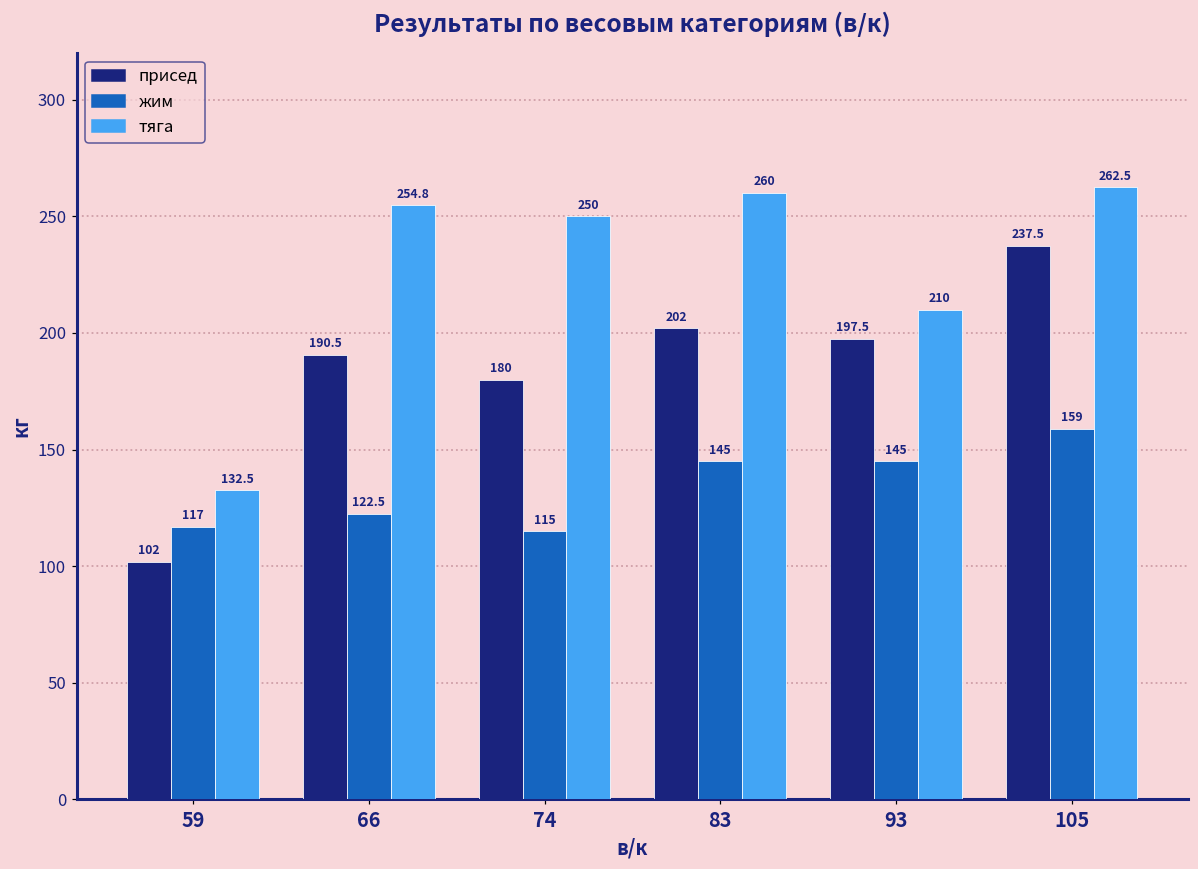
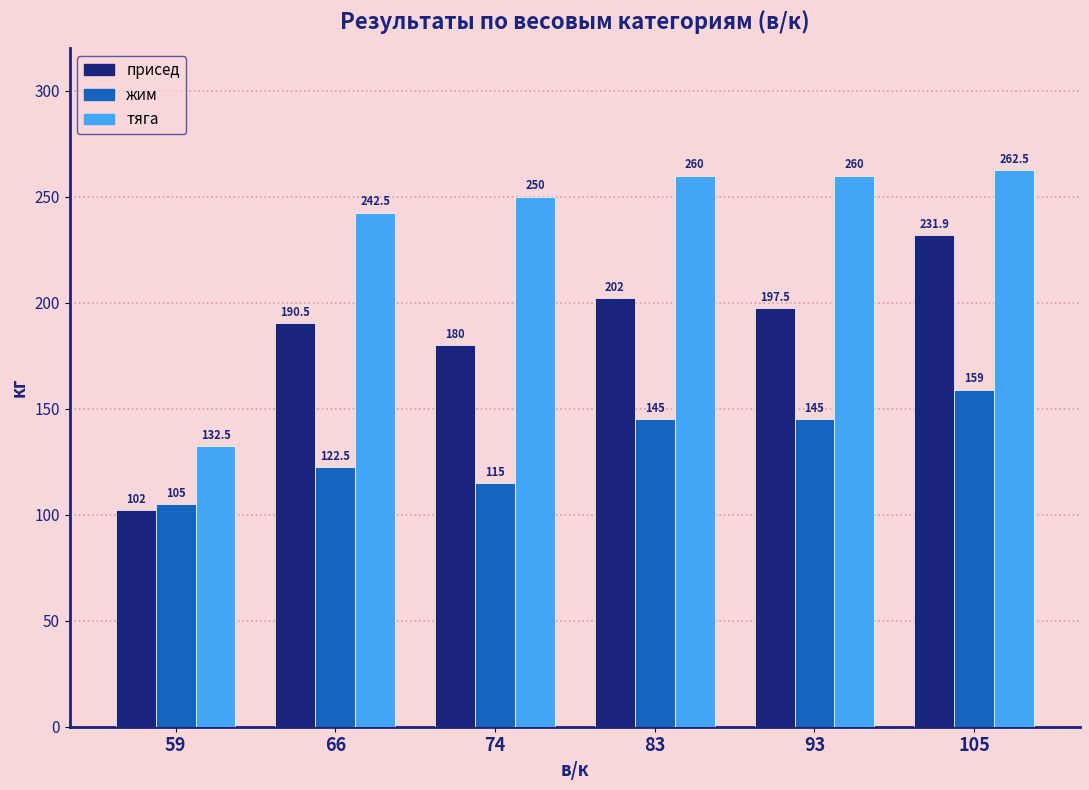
  {
    "присед": {
      "59": 102,
      "66": 190.5,
      "74": 180,
      "83": 202,
      "93": 197.5,
-     "105": 237.5
+     "105": 231.9
    },
    "жим": {
-     "59": 117,
+     "59": 105,
      "66": 122.5,
      "74": 115,
      "83": 145,
      "93": 145,
      "105": 159
    },
    "тяга": {
      "59": 132.5,
-     "66": 254.8,
+     "66": 242.5,
      "74": 250,
      "83": 260,
-     "93": 210,
+     "93": 260,
      "105": 262.5
    }
  }
